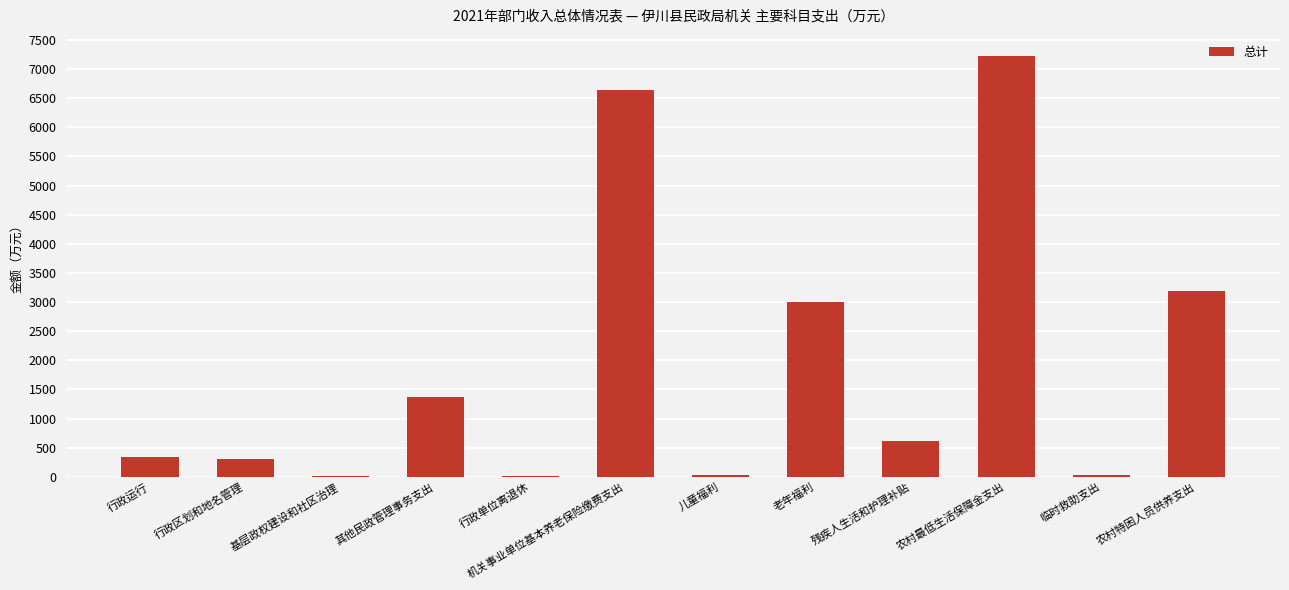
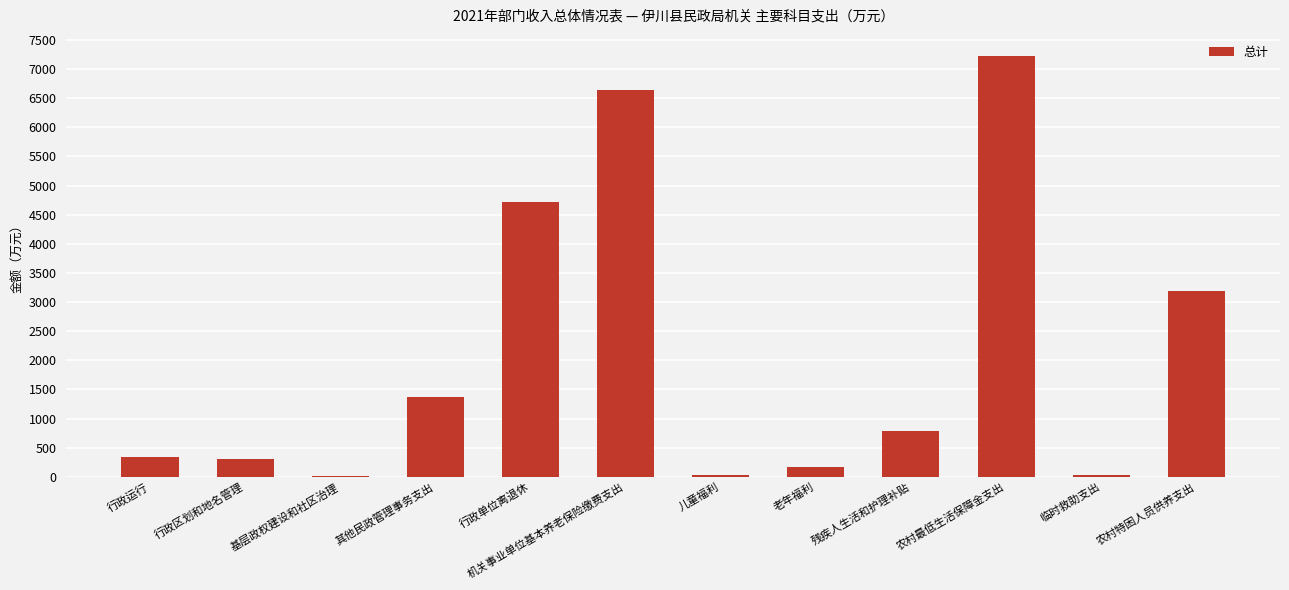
  {
    "行政运行": 300,
    "行政区划和地名管理": 300,
    "其他民政管理事务支出": 1400,
-   "行政单位离退休": 0,
+   "行政单位离退休": 4700,
    "机关事业单位基本养老保险缴费支出": 6600,
-   "老年福利": 3000,
-   "残疾人生活和护理补贴": 600,
+   "老年福利": 200,
+   "残疾人生活和护理补贴": 800,
    "农村最低生活保障金支出": 7200,
    "农村特困人员供养支出": 3200
  }
